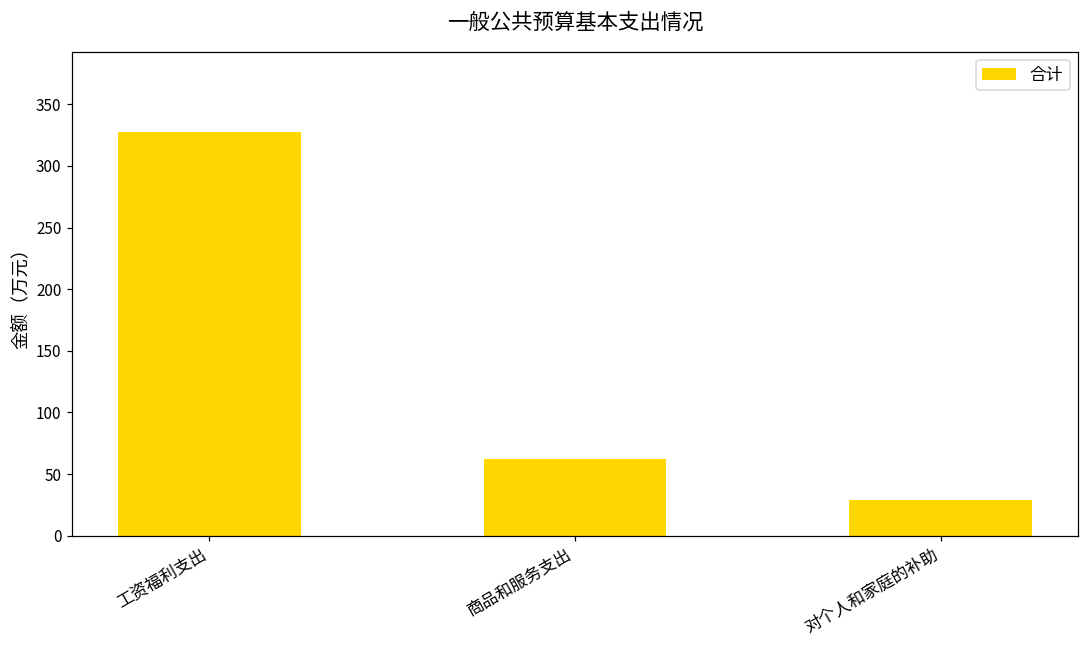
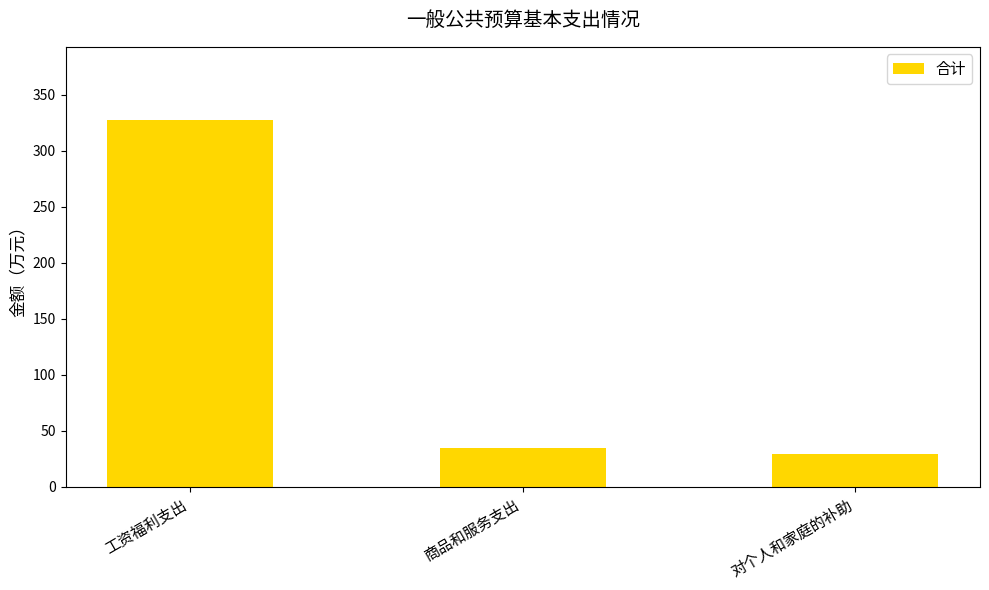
  {
    "工资福利支出": 327,
-   "商品和服务支出": 62,
+   "商品和服务支出": 35,
    "对个人和家庭的补助": 29
  }
